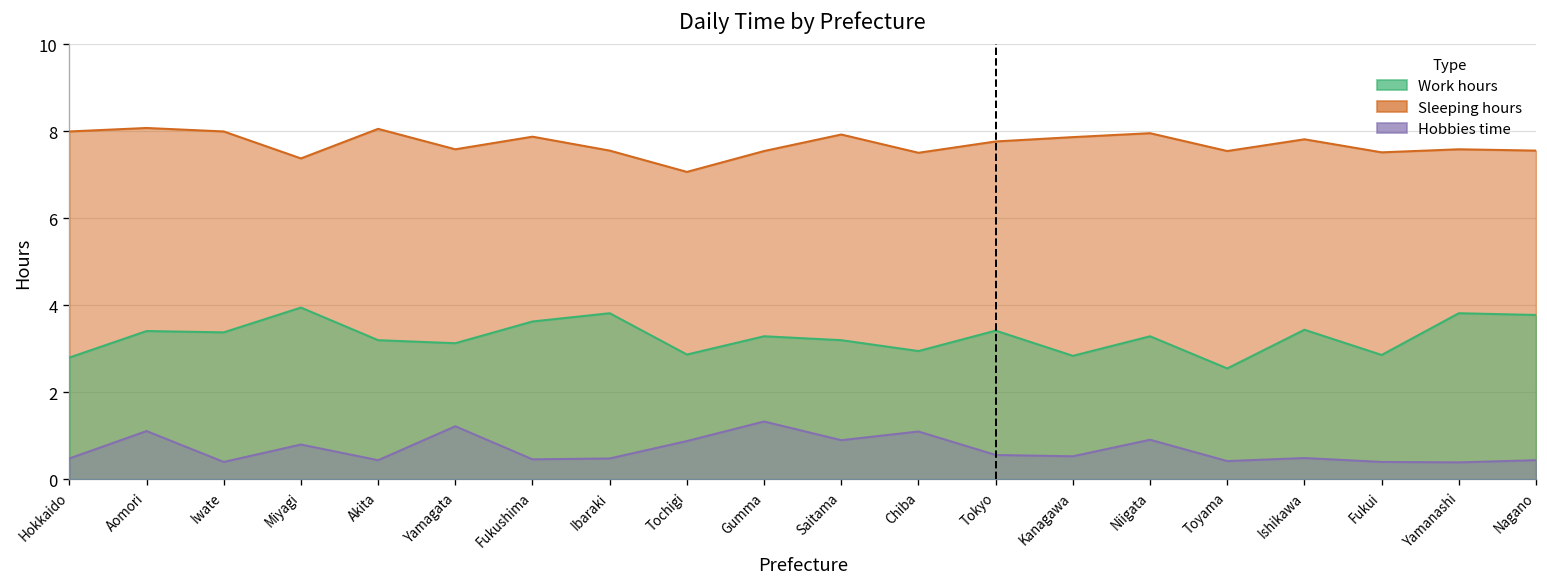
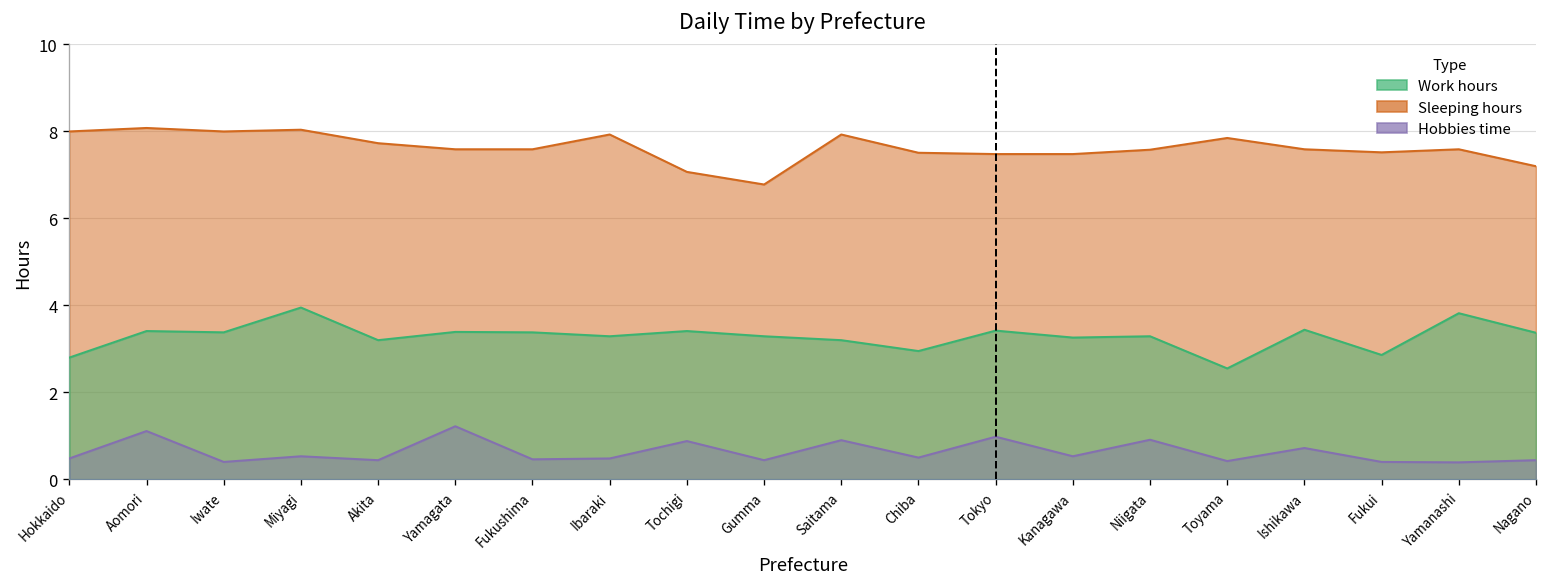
  {
    "Sleeping hours": {
      "Hokkaido": 8.0,
      "Aomori": 8.1,
      "Iwate": 8.0,
-     "Miyagi": 7.4,
-     "Akita": 8.1,
+     "Miyagi": 8.0,
+     "Akita": 7.7,
      "Yamagata": 7.6,
-     "Fukushima": 7.9,
-     "Ibaraki": 7.6,
+     "Fukushima": 7.6,
+     "Ibaraki": 7.9,
      "Tochigi": 7.1,
-     "Gumma": 7.6,
+     "Gumma": 6.8,
      "Saitama": 7.9,
      "Chiba": 7.5,
-     "Tokyo": 7.8,
-     "Kanagawa": 7.9,
-     "Niigata": 8.0,
-     "Toyama": 7.6,
-     "Ishikawa": 7.8,
+     "Tokyo": 7.5,
+     "Kanagawa": 7.5,
+     "Niigata": 7.6,
+     "Toyama": 7.9,
+     "Ishikawa": 7.6,
      "Fukui": 7.5,
      "Yamanashi": 7.6,
-     "Nagano": 7.6
+     "Nagano": 7.2
    },
    "Work hours": {
      "Hokkaido": 2.8,
      "Aomori": 3.4,
      "Iwate": 3.4,
      "Miyagi": 4.0,
      "Akita": 3.2,
-     "Yamagata": 3.1,
-     "Fukushima": 3.6,
-     "Ibaraki": 3.8,
-     "Tochigi": 2.9,
+     "Yamagata": 3.4,
+     "Fukushima": 3.4,
+     "Ibaraki": 3.3,
+     "Tochigi": 3.4,
      "Gumma": 3.3,
      "Saitama": 3.2,
      "Chiba": 3.0,
      "Tokyo": 3.4,
-     "Kanagawa": 2.8,
+     "Kanagawa": 3.3,
      "Niigata": 3.3,
      "Toyama": 2.6,
      "Ishikawa": 3.4,
      "Fukui": 2.9,
      "Yamanashi": 3.8,
-     "Nagano": 3.8
+     "Nagano": 3.4
    },
    "Hobbies time": {
      "Hokkaido": 0.5,
      "Aomori": 1.1,
      "Iwate": 0.4,
-     "Miyagi": 0.8,
+     "Miyagi": 0.5,
      "Akita": 0.4,
      "Yamagata": 1.2,
      "Fukushima": 0.5,
      "Ibaraki": 0.5,
      "Tochigi": 0.9,
-     "Gumma": 1.3,
+     "Gumma": 0.4,
      "Saitama": 0.9,
-     "Chiba": 1.1,
-     "Tokyo": 0.6,
+     "Chiba": 0.5,
+     "Tokyo": 1.0,
      "Kanagawa": 0.5,
      "Niigata": 0.9,
      "Toyama": 0.4,
-     "Ishikawa": 0.5,
+     "Ishikawa": 0.7,
      "Fukui": 0.4,
      "Yamanashi": 0.4,
      "Nagano": 0.4
    }
  }
